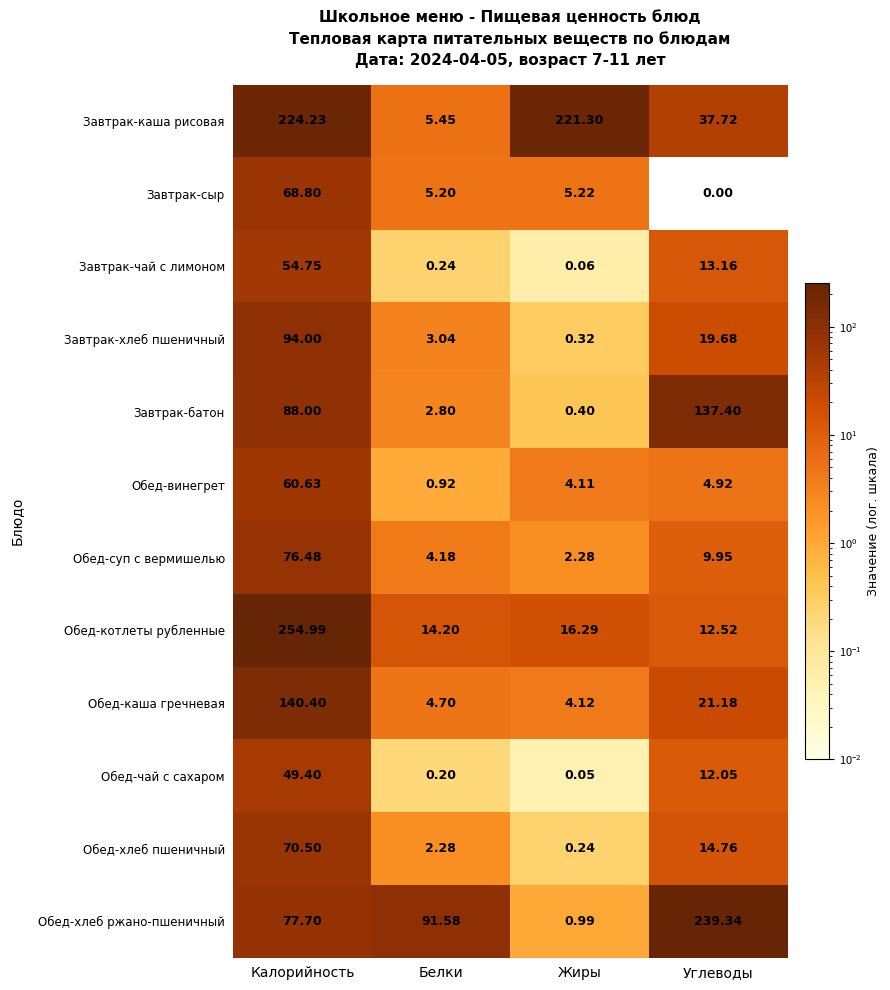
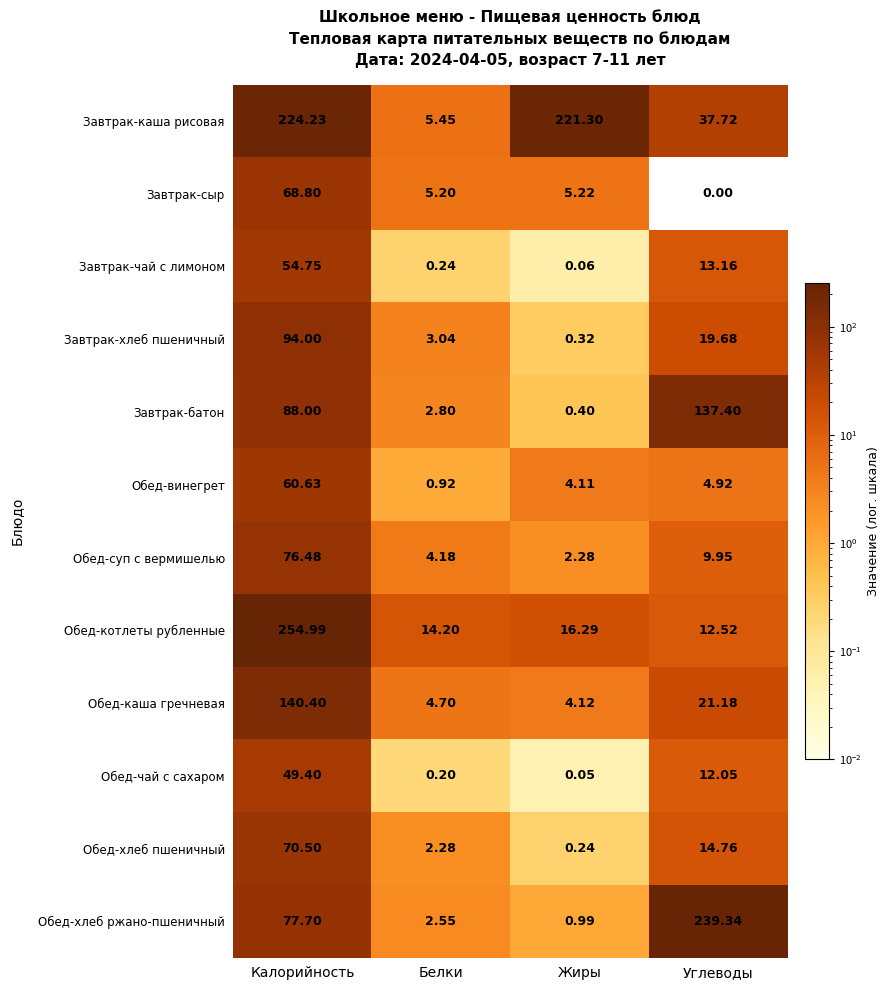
  {
    "Завтрак-каша рисовая": {
      "Калорийность": 224.23,
      "Белки": 5.45,
      "Жиры": 221.30,
      "Углеводы": 37.72
    },
    "Завтрак-сыр": {
      "Калорийность": 68.80,
      "Белки": 5.20,
      "Жиры": 5.22,
      "Углеводы": 0.00
    },
    "Завтрак-чай с лимоном": {
      "Калорийность": 54.75,
      "Белки": 0.24,
      "Жиры": 0.06,
      "Углеводы": 13.16
    },
    "Завтрак-хлеб пшеничный": {
      "Калорийность": 94.00,
      "Белки": 3.04,
      "Жиры": 0.32,
      "Углеводы": 19.68
    },
    "Завтрак-батон": {
      "Калорийность": 88.00,
      "Белки": 2.80,
      "Жиры": 0.40,
      "Углеводы": 137.40
    },
    "Обед-винегрет": {
      "Калорийность": 60.63,
      "Белки": 0.92,
      "Жиры": 4.11,
      "Углеводы": 4.92
    },
    "Обед-суп с вермишелью": {
      "Калорийность": 76.48,
      "Белки": 4.18,
      "Жиры": 2.28,
      "Углеводы": 9.95
    },
    "Обед-котлеты рубленные": {
      "Калорийность": 254.99,
      "Белки": 14.20,
      "Жиры": 16.29,
      "Углеводы": 12.52
    },
    "Обед-каша гречневая": {
      "Калорийность": 140.40,
      "Белки": 4.70,
      "Жиры": 4.12,
      "Углеводы": 21.18
    },
    "Обед-чай с сахаром": {
      "Калорийность": 49.40,
      "Белки": 0.20,
      "Жиры": 0.05,
      "Углеводы": 12.05
    },
    "Обед-хлеб пшеничный": {
      "Калорийность": 70.50,
      "Белки": 2.28,
      "Жиры": 0.24,
      "Углеводы": 14.76
    },
    "Обед-хлеб ржано-пшеничный": {
      "Калорийность": 77.70,
-     "Белки": 91.58,
+     "Белки": 2.55,
      "Жиры": 0.99,
      "Углеводы": 239.34
    }
  }
